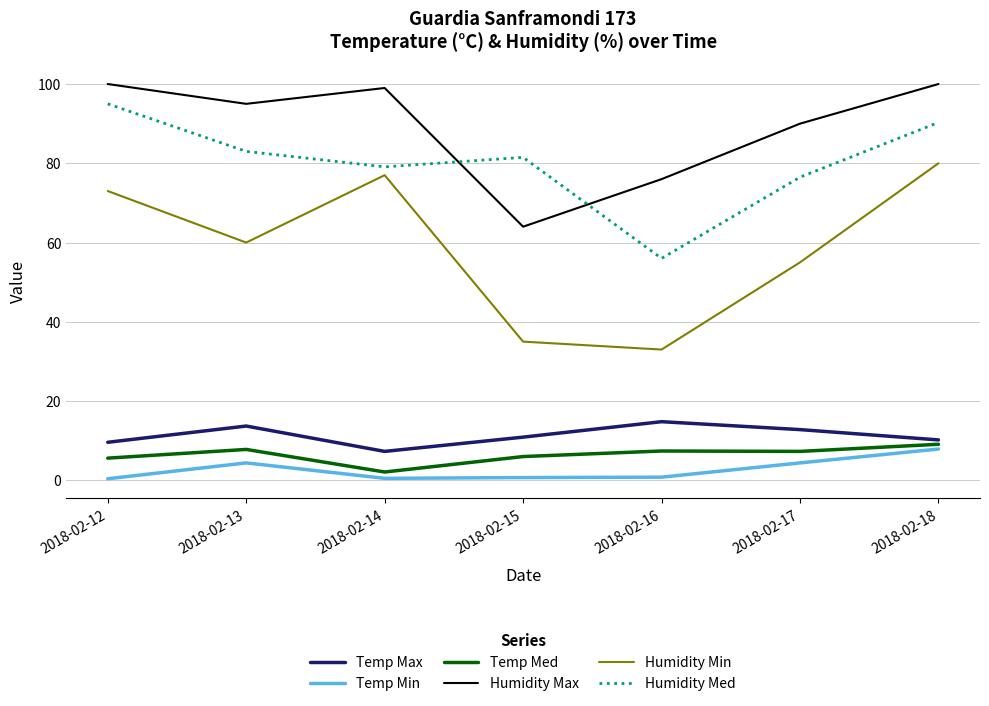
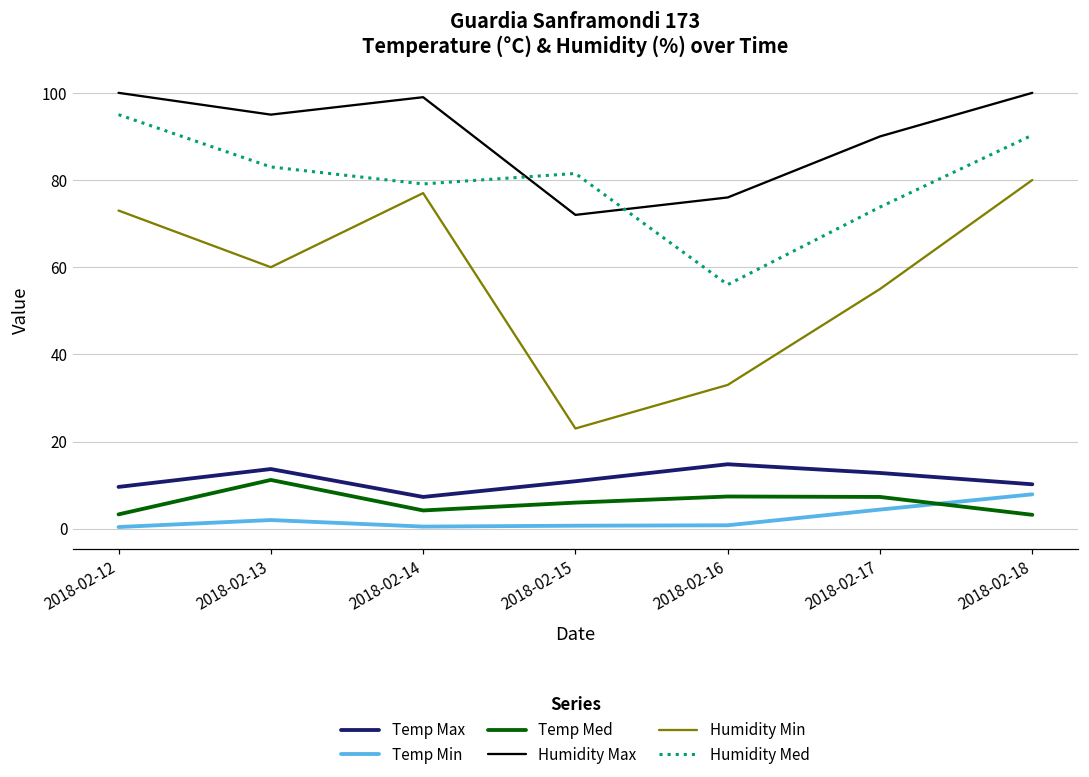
  {
    "Temp Max": {
      "2018-02-12": 10,
      "2018-02-13": 14,
      "2018-02-14": 7,
      "2018-02-15": 11,
      "2018-02-16": 15,
      "2018-02-17": 13,
      "2018-02-18": 10
    },
    "Temp Min": {
      "2018-02-12": 0,
-     "2018-02-13": 4,
+     "2018-02-13": 2,
      "2018-02-14": 1,
      "2018-02-15": 1,
      "2018-02-16": 1,
      "2018-02-17": 4,
      "2018-02-18": 8
    },
    "Temp Med": {
-     "2018-02-12": 6,
-     "2018-02-13": 8,
-     "2018-02-14": 2,
+     "2018-02-12": 3,
+     "2018-02-13": 11,
+     "2018-02-14": 4,
      "2018-02-15": 6,
      "2018-02-16": 7,
      "2018-02-17": 7,
-     "2018-02-18": 9
+     "2018-02-18": 3
    },
    "Humidity Max": {
      "2018-02-12": 100,
      "2018-02-13": 95,
      "2018-02-14": 99,
-     "2018-02-15": 64,
+     "2018-02-15": 72,
      "2018-02-16": 76,
      "2018-02-17": 90,
      "2018-02-18": 100
    },
    "Humidity Min": {
      "2018-02-12": 73,
      "2018-02-13": 60,
      "2018-02-14": 77,
-     "2018-02-15": 35,
+     "2018-02-15": 23,
      "2018-02-16": 33,
      "2018-02-17": 55,
      "2018-02-18": 80
    },
    "Humidity Med": {
      "2018-02-12": 95,
      "2018-02-13": 83,
      "2018-02-14": 79,
      "2018-02-15": 82,
      "2018-02-16": 56,
-     "2018-02-17": 77,
+     "2018-02-17": 74,
      "2018-02-18": 90
    }
  }
